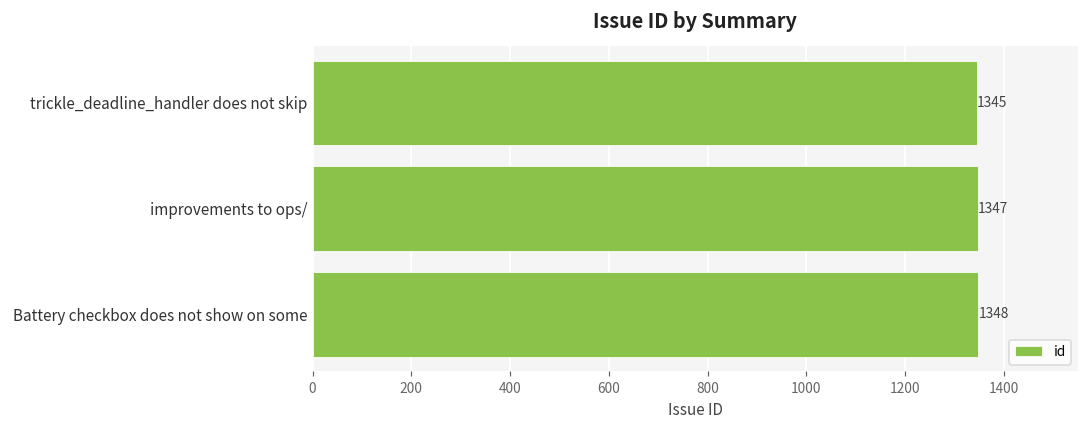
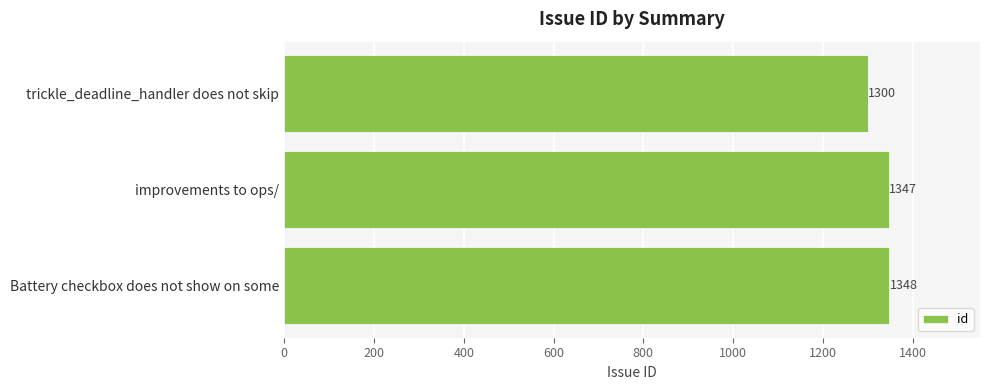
  {
-   "trickle_deadline_handler does not skip": 1345,
+   "trickle_deadline_handler does not skip": 1300,
    "improvements to ops/": 1347,
    "Battery checkbox does not show on some": 1348
  }
